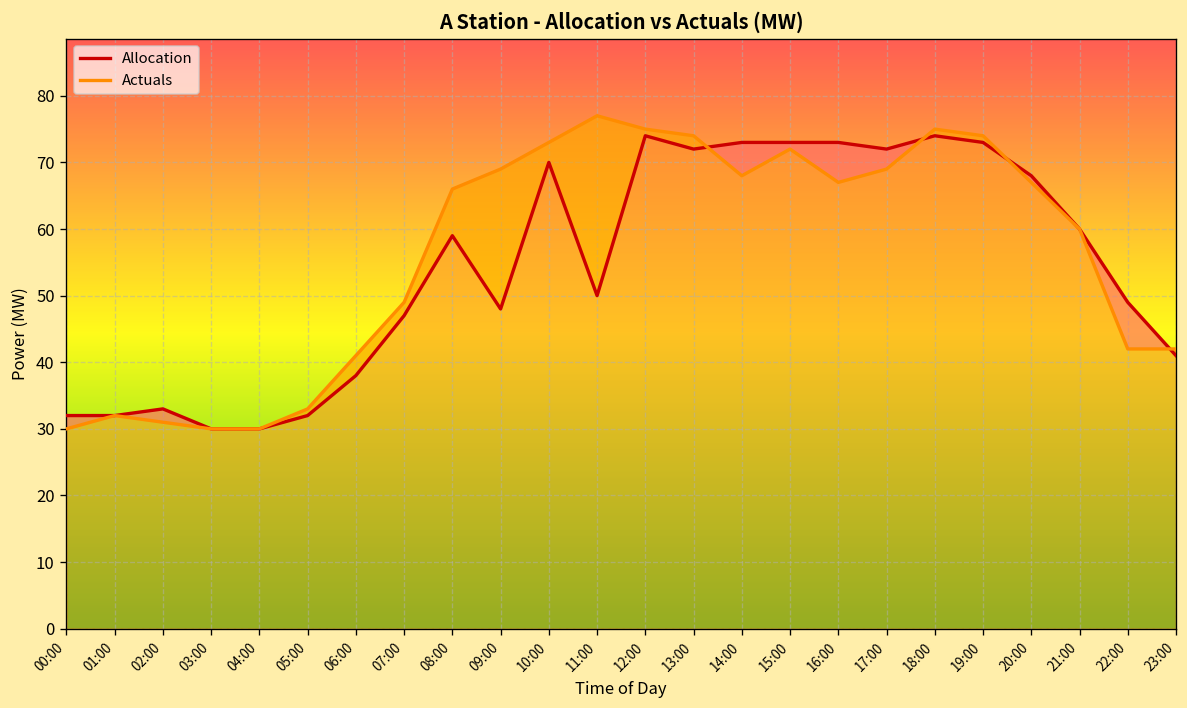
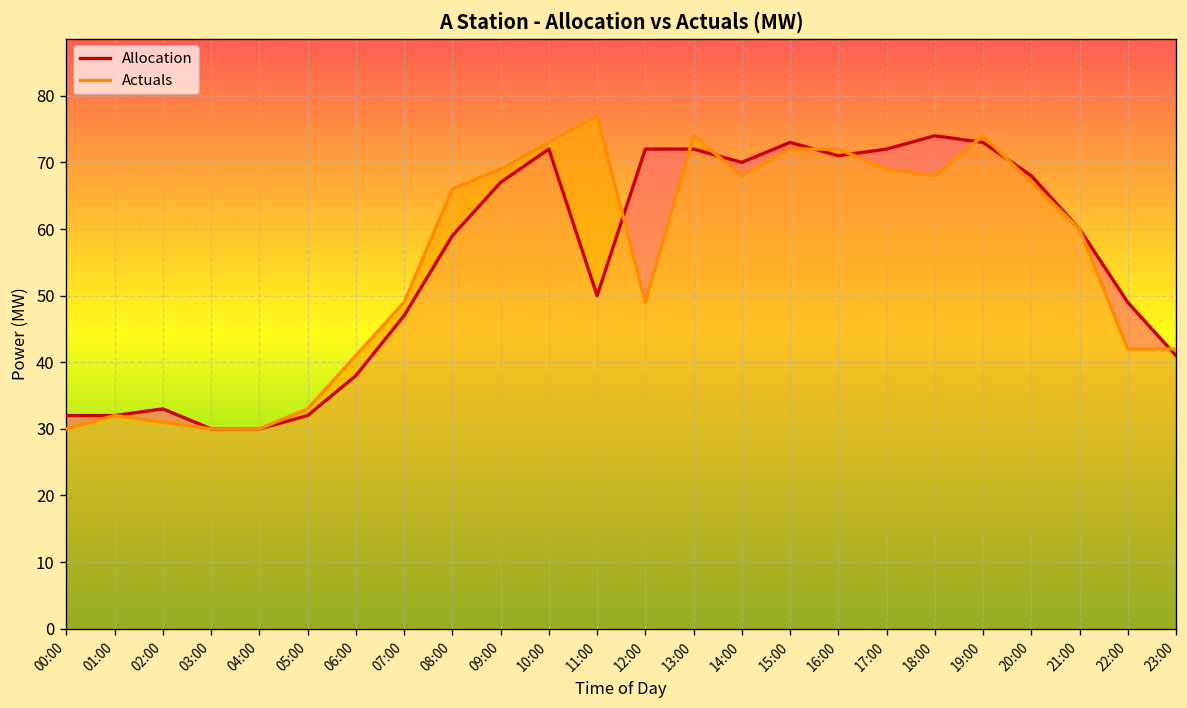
  {
    "Allocation": {
      "00:00": 32,
      "02:00": 33,
      "05:00": 32,
      "06:00": 38,
      "07:00": 47,
      "08:00": 59,
-     "09:00": 48,
-     "10:00": 70,
+     "09:00": 67,
+     "10:00": 72,
      "11:00": 50,
-     "12:00": 74,
+     "12:00": 72,
      "13:00": 72,
-     "14:00": 73,
+     "14:00": 70,
      "15:00": 73,
-     "16:00": 73,
+     "16:00": 71,
      "17:00": 72,
      "18:00": 74,
      "19:00": 73,
      "20:00": 68,
      "22:00": 49,
      "23:00": 41
    },
    "Actuals": {
      "00:00": 30,
      "02:00": 31,
      "05:00": 33,
      "06:00": 41,
      "07:00": 49,
      "08:00": 66,
      "09:00": 69,
      "10:00": 73,
      "11:00": 77,
-     "12:00": 75,
+     "12:00": 49,
      "13:00": 74,
      "14:00": 68,
      "15:00": 72,
-     "16:00": 67,
+     "16:00": 72,
      "17:00": 69,
-     "18:00": 75,
+     "18:00": 68,
      "19:00": 74,
      "20:00": 67,
      "22:00": 42,
      "23:00": 42
    }
  }
